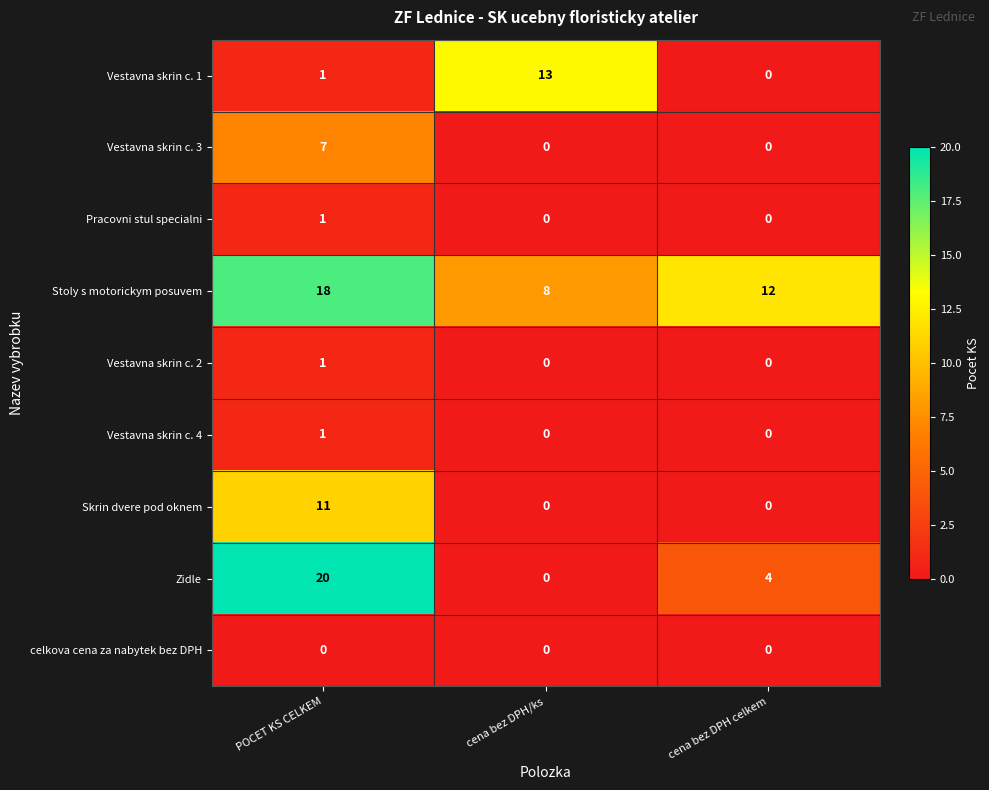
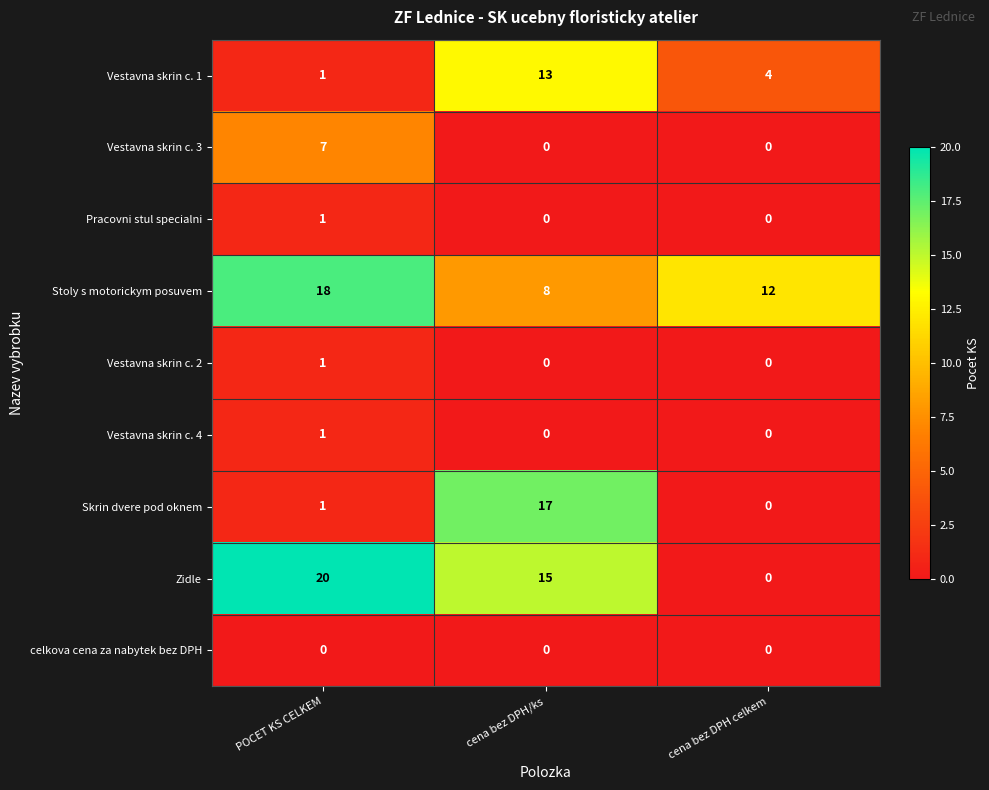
  {
    "Vestavna skrin c. 1": {
      "POCET KS CELKEM": 1,
      "cena bez DPH/ks": 13,
-     "cena bez DPH celkem": 0
+     "cena bez DPH celkem": 4
    },
    "Vestavna skrin c. 3": {
      "POCET KS CELKEM": 7,
      "cena bez DPH/ks": 0,
      "cena bez DPH celkem": 0
    },
    "Pracovni stul specialni": {
      "POCET KS CELKEM": 1,
      "cena bez DPH/ks": 0,
      "cena bez DPH celkem": 0
    },
    "Stoly s motorickym posuvem": {
      "POCET KS CELKEM": 18,
      "cena bez DPH/ks": 8,
      "cena bez DPH celkem": 12
    },
    "Vestavna skrin c. 2": {
      "POCET KS CELKEM": 1,
      "cena bez DPH/ks": 0,
      "cena bez DPH celkem": 0
    },
    "Vestavna skrin c. 4": {
      "POCET KS CELKEM": 1,
      "cena bez DPH/ks": 0,
      "cena bez DPH celkem": 0
    },
    "Skrin dvere pod oknem": {
-     "POCET KS CELKEM": 11,
-     "cena bez DPH/ks": 0,
+     "POCET KS CELKEM": 1,
+     "cena bez DPH/ks": 17,
      "cena bez DPH celkem": 0
    },
    "Zidle": {
      "POCET KS CELKEM": 20,
-     "cena bez DPH/ks": 0,
-     "cena bez DPH celkem": 4
+     "cena bez DPH/ks": 15,
+     "cena bez DPH celkem": 0
    },
    "celkova cena za nabytek bez DPH": {
      "POCET KS CELKEM": 0,
      "cena bez DPH/ks": 0,
      "cena bez DPH celkem": 0
    }
  }
